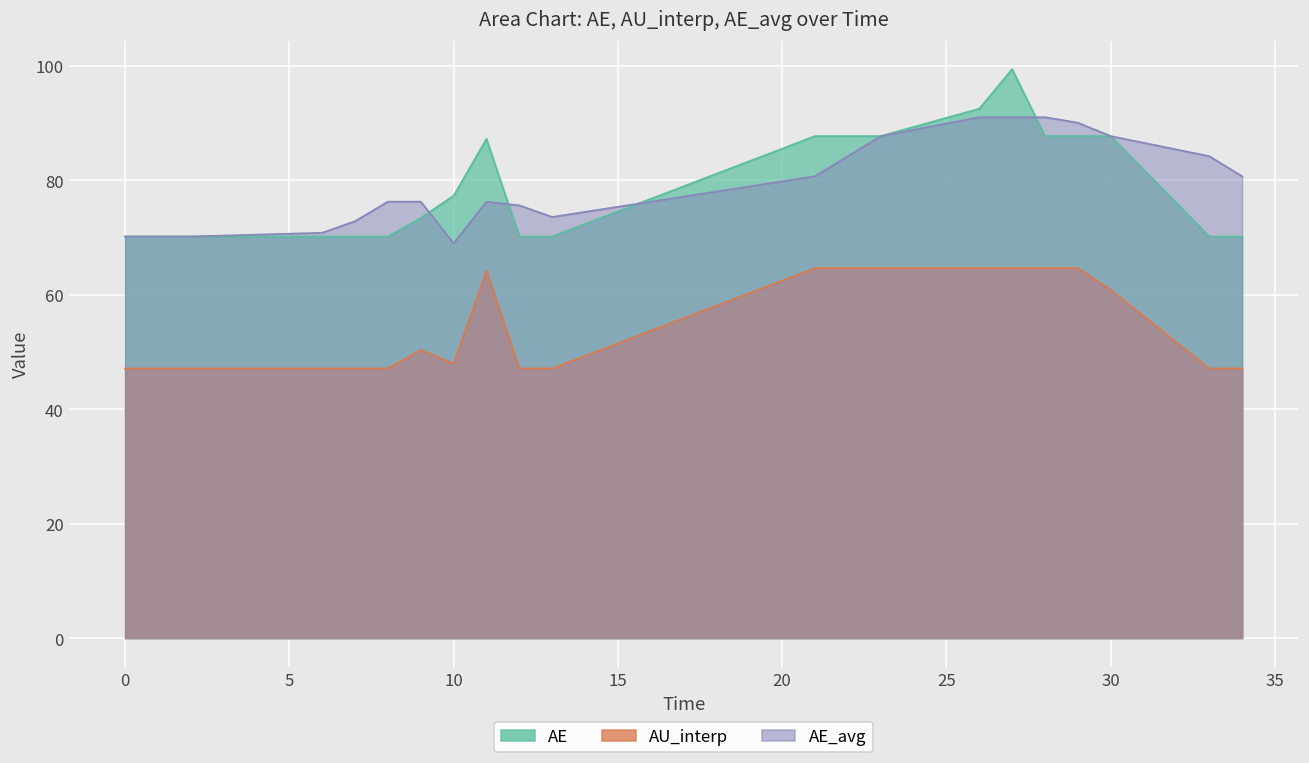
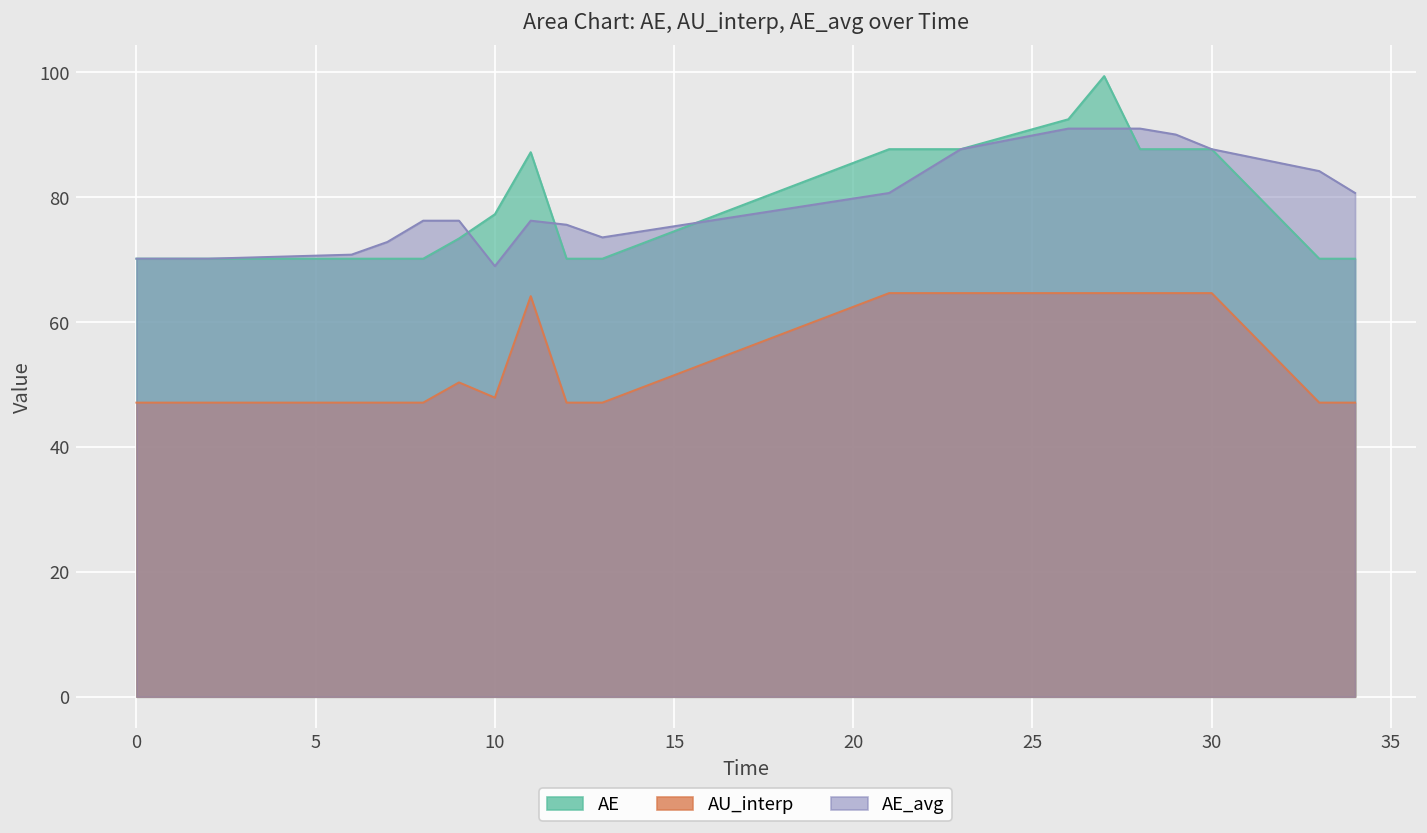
  {
    "AE": {
      "10": 77
    },
    "AU_interp": {
      "0": 47,
      "10": 48,
-     "30": 61
+     "30": 65
    },
    "AE_avg": {
      "10": 69
    }
  }
